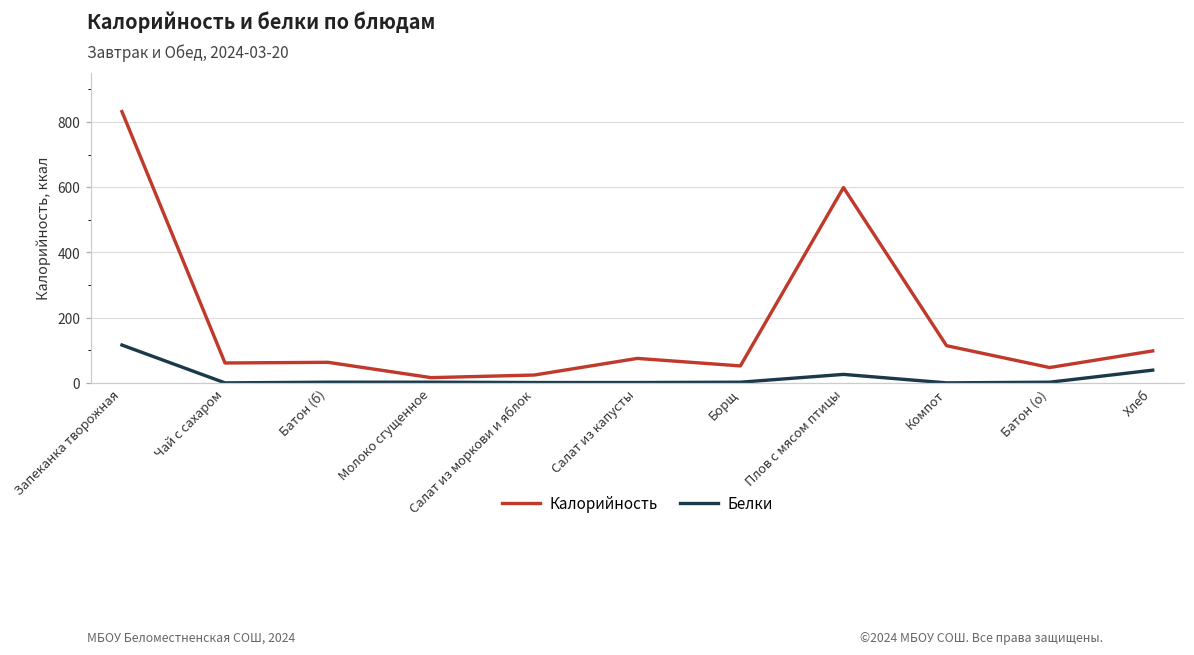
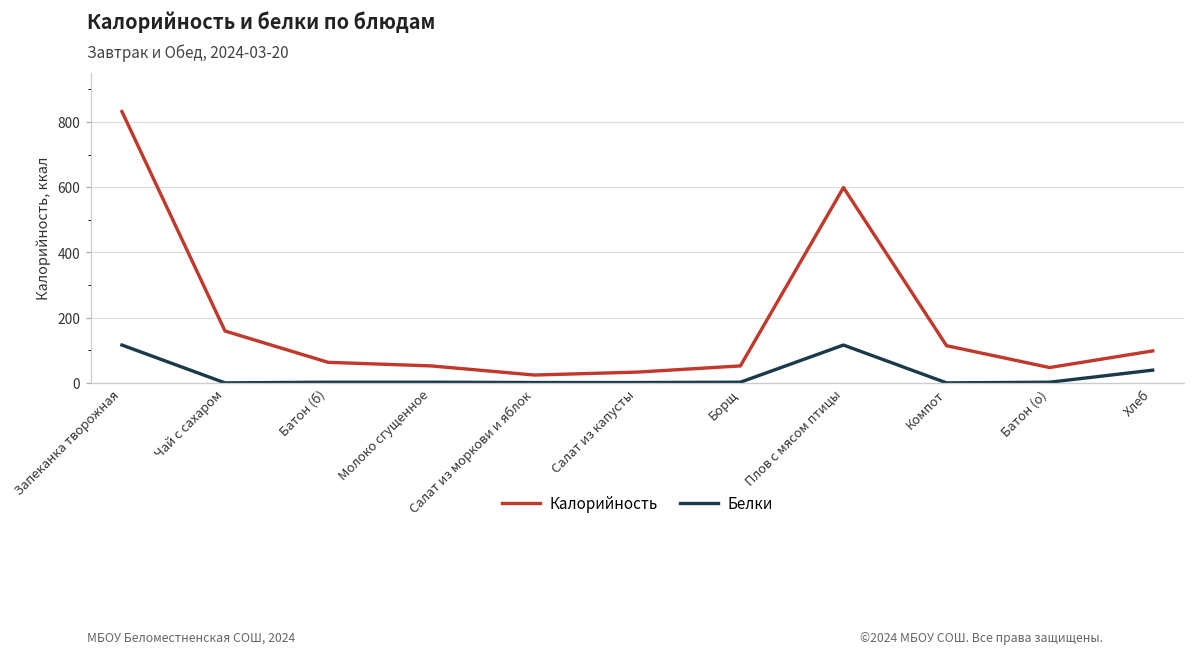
  {
    "Калорийность": {
      "Запеканка творожная": 830,
-     "Чай с сахаром": 60,
+     "Чай с сахаром": 160,
      "Батон (б)": 60,
-     "Молоко сгущенное": 20,
+     "Молоко сгущенное": 50,
      "Салат из моркови и яблок": 20,
-     "Салат из капусты": 80,
+     "Салат из капусты": 30,
      "Борщ": 50,
      "Плов с мясом птицы": 600,
      "Компот": 110,
      "Батон (о)": 50,
      "Хлеб": 100
    },
    "Белки": {
      "Запеканка творожная": 120,
      "Чай с сахаром": 0,
      "Батон (б)": 0,
      "Молоко сгущенное": 0,
      "Салат из моркови и яблок": 0,
      "Салат из капусты": 0,
      "Борщ": 0,
-     "Плов с мясом птицы": 30,
+     "Плов с мясом птицы": 120,
      "Компот": 0,
      "Батон (о)": 0,
      "Хлеб": 40
    }
  }
